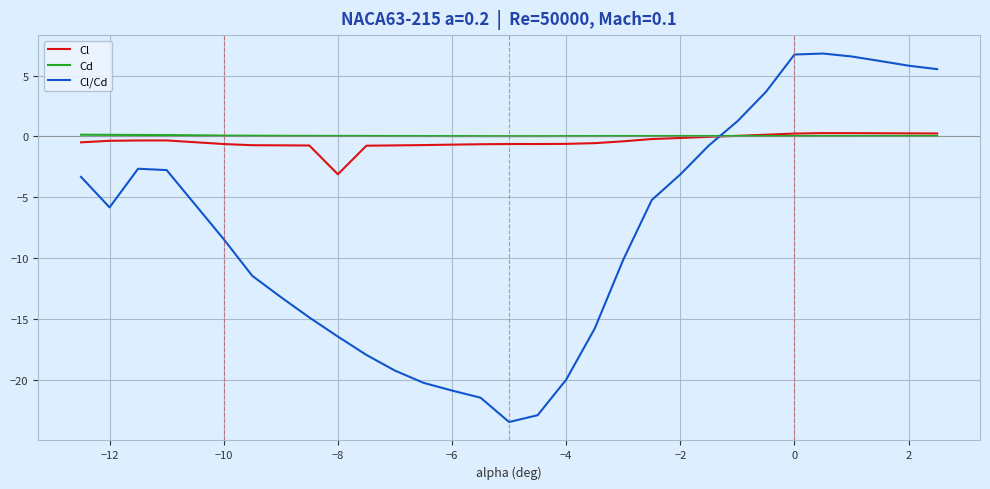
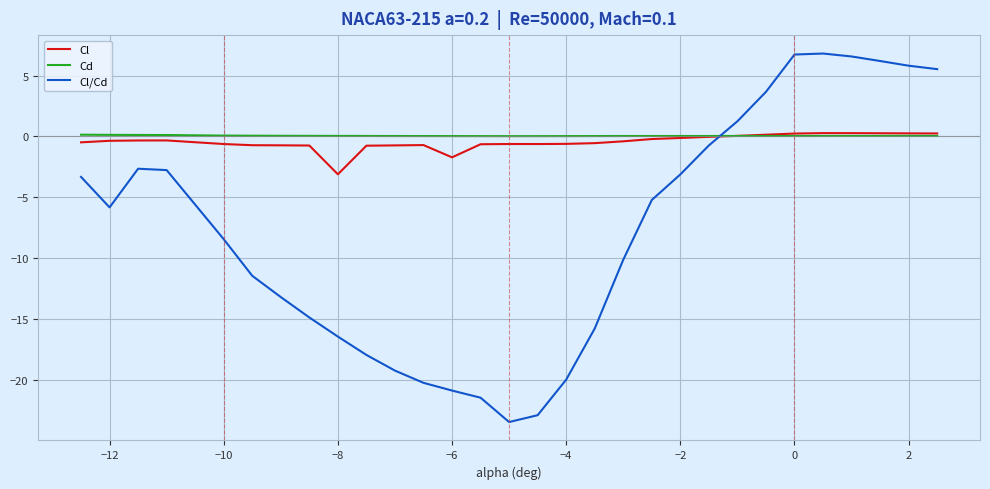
  {
    "Cl": {
      "−12": -0.4,
      "−10": -0.6,
      "−8": -3.1,
-     "−6": -0.7,
+     "−6": -1.7,
      "−4": -0.6
    },
    "Cd": {
      "−12": 0.1,
      "−10": 0.1,
      "−8": 0.0,
      "−6": 0.0,
      "−4": 0.0
    },
    "Cl/Cd": {
      "−12": -5.8,
      "−10": -8.4,
      "−8": -16.4,
      "−6": -20.9,
      "−4": -20.0,
      "−2": -3.1,
      "0": 6.7,
      "2": 5.8
    }
  }
